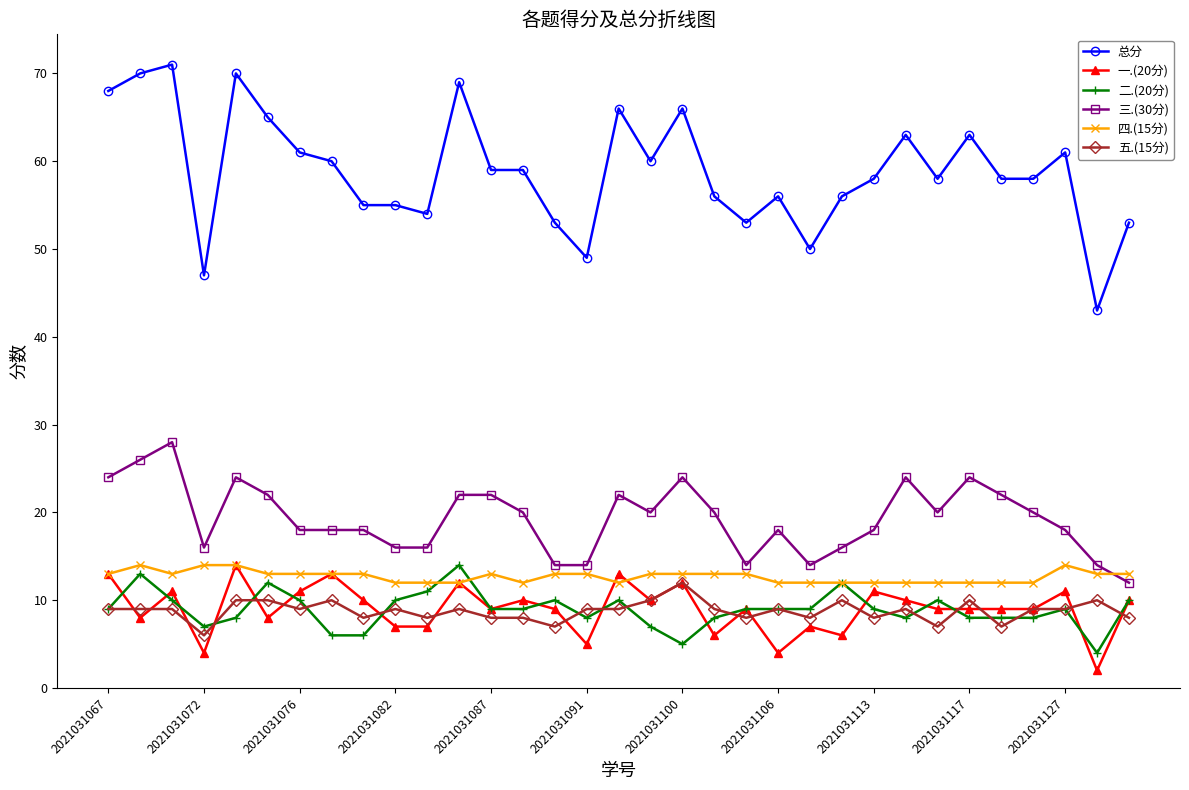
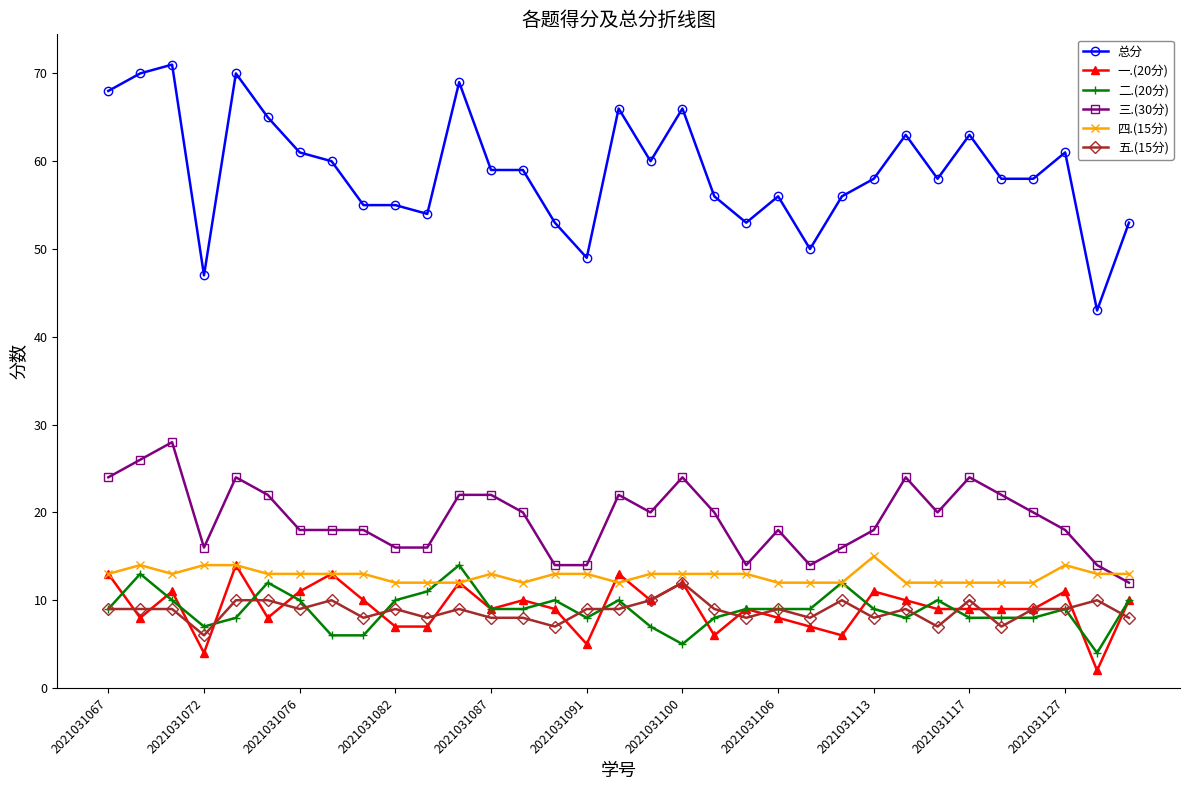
  {
    "总分": {
      "2021031067": 68,
      "2021031072": 47,
      "2021031076": 61,
      "2021031082": 55,
      "2021031087": 59,
      "2021031091": 49,
      "2021031100": 66,
      "2021031106": 56,
      "2021031113": 58,
      "2021031117": 63,
      "2021031127": 61
    },
    "一.(20分)": {
      "2021031072": 4,
      "2021031076": 11,
      "2021031082": 7,
      "2021031091": 5,
-     "2021031106": 4,
+     "2021031106": 8,
      "2021031113": 11,
      "2021031117": 9,
      "2021031127": 11
    },
    "二.(20分)": {
      "2021031072": 7,
      "2021031076": 10,
      "2021031082": 10,
      "2021031091": 8,
      "2021031100": 5,
      "2021031113": 9,
      "2021031117": 8
    },
    "三.(30分)": {
      "2021031067": 24,
      "2021031072": 16,
      "2021031076": 18,
      "2021031082": 16,
      "2021031087": 22,
      "2021031091": 14,
      "2021031100": 24,
      "2021031106": 18,
      "2021031113": 18,
      "2021031117": 24,
      "2021031127": 18
    },
    "四.(15分)": {
      "2021031072": 14,
      "2021031076": 13,
      "2021031082": 12,
      "2021031087": 13,
      "2021031091": 13,
      "2021031100": 13,
      "2021031106": 12,
-     "2021031113": 12,
+     "2021031113": 15,
      "2021031117": 12,
      "2021031127": 14
    },
    "五.(15分)": {
      "2021031072": 6,
      "2021031076": 9,
      "2021031082": 9,
      "2021031087": 8,
      "2021031091": 9,
      "2021031113": 8,
      "2021031117": 10
    }
  }
